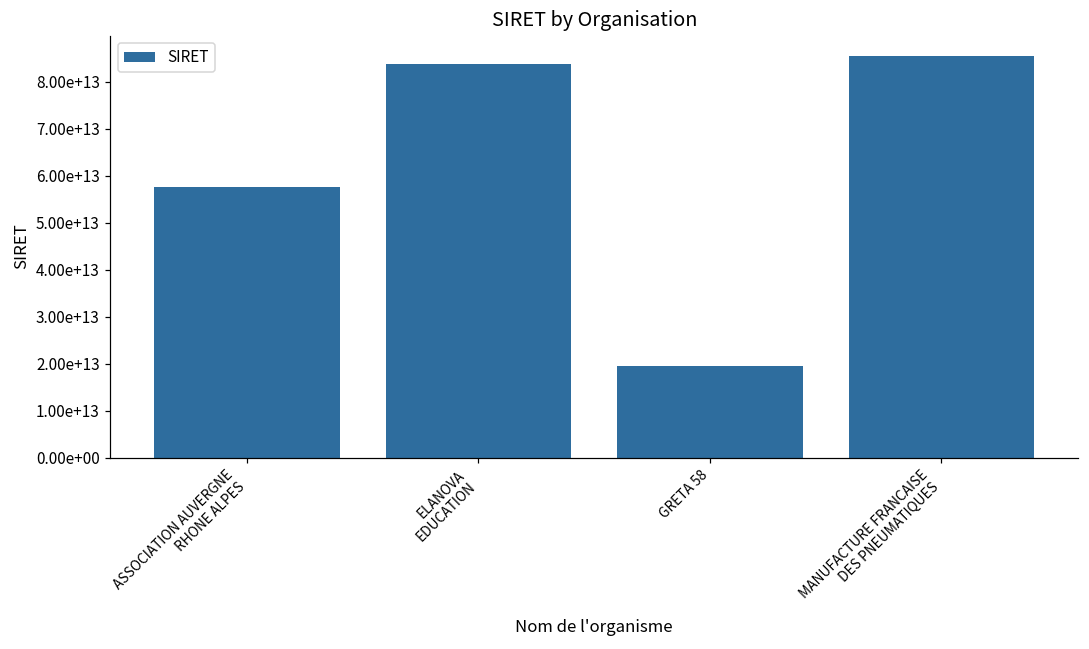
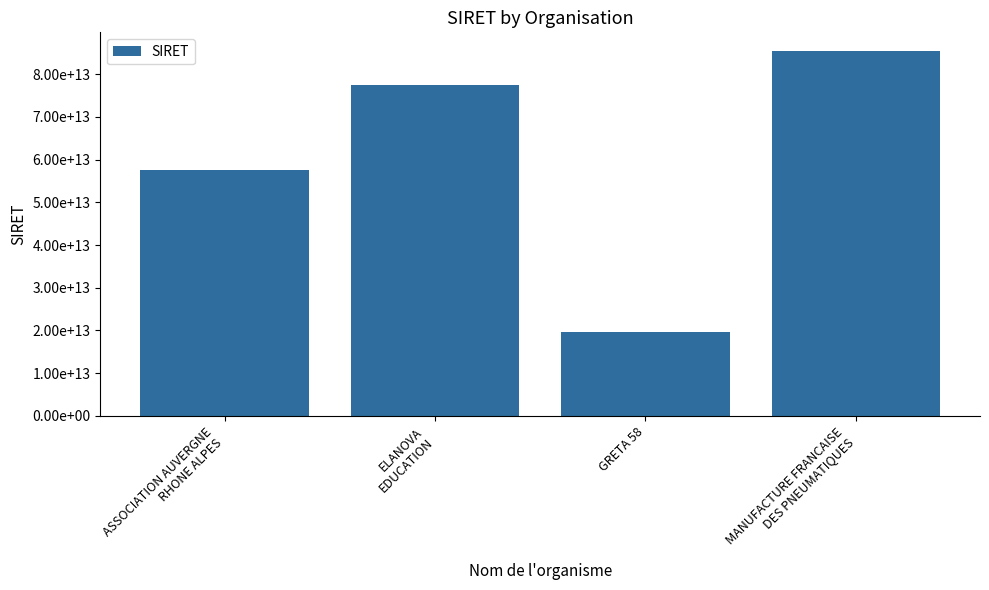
  {
    "ASSOCIATION AUVERGNE RHONE ALPES": 58000000000000,
-   "ELANOVA EDUCATION": 84000000000000,
+   "ELANOVA EDUCATION": 78000000000000,
    "GRETA 58": 20000000000000,
    "MANUFACTURE FRANCAISE DES PNEUMATIQUES": 86000000000000
  }
